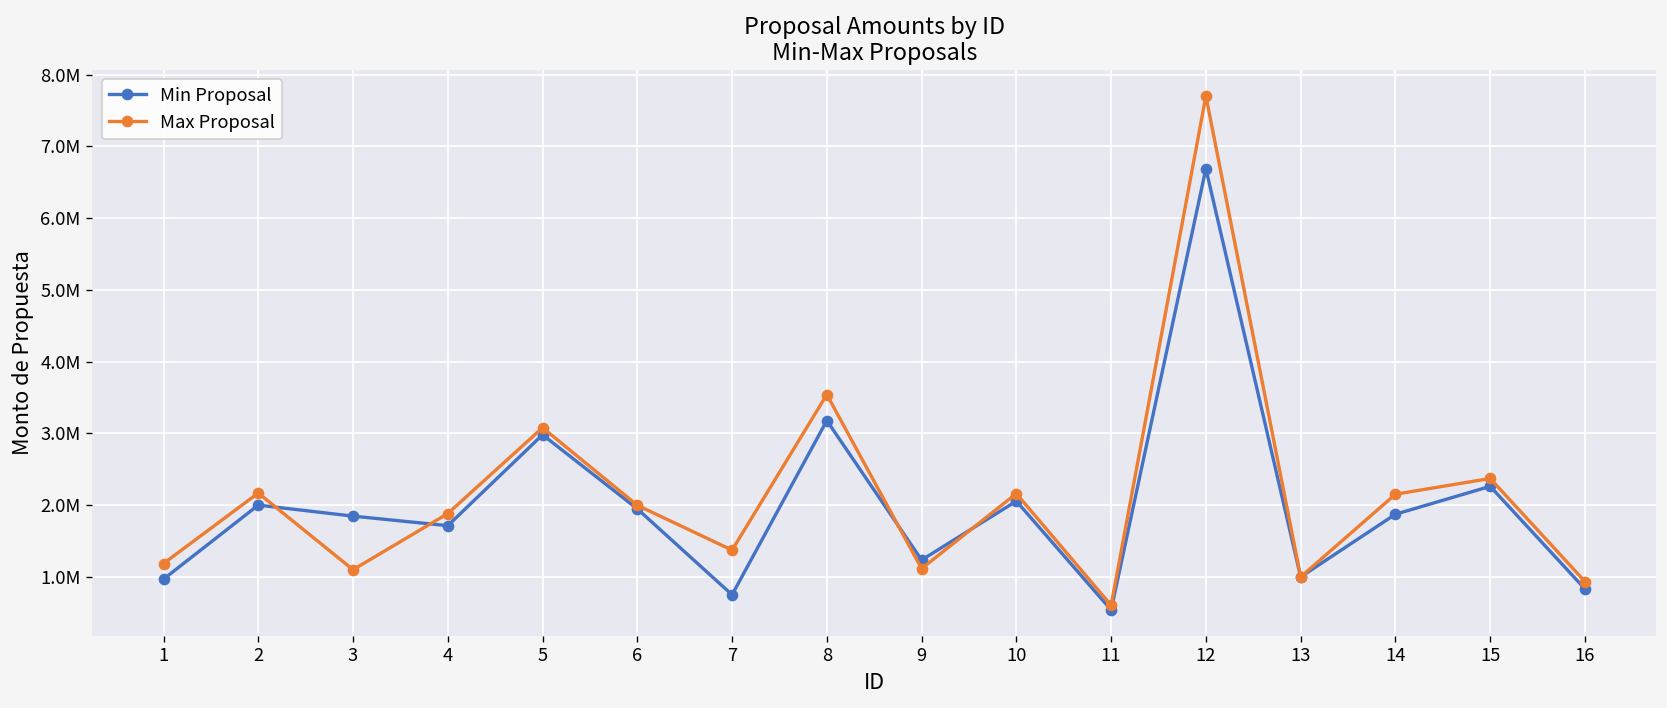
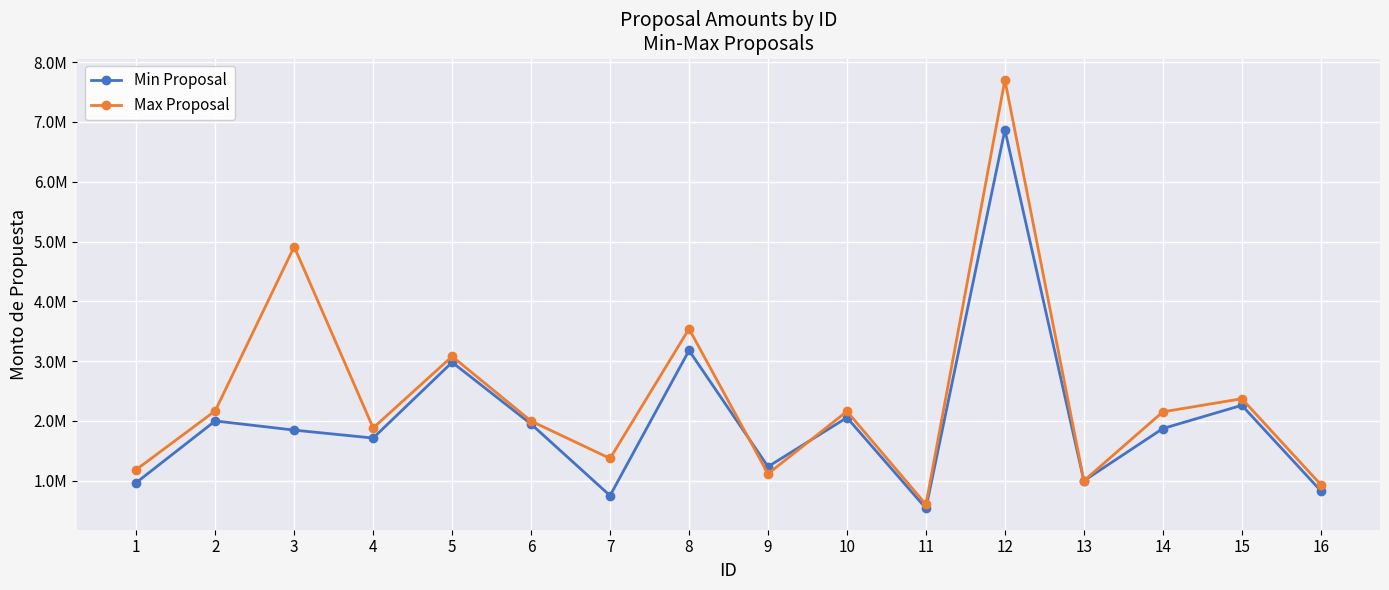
  {
    "Min Proposal": {
      "1": 1000000,
      "2": 2000000,
      "3": 1800000,
      "4": 1700000,
      "5": 3000000,
      "6": 1900000,
      "7": 800000,
      "8": 3200000,
      "9": 1200000,
      "10": 2100000,
      "11": 500000,
-     "12": 6700000,
+     "12": 6900000,
      "14": 1900000,
      "15": 2300000,
      "16": 800000
    },
    "Max Proposal": {
      "1": 1200000,
      "2": 2200000,
-     "3": 1100000,
+     "3": 4900000,
      "4": 1900000,
      "5": 3100000,
      "6": 2000000,
      "7": 1400000,
      "8": 3500000,
      "9": 1100000,
      "10": 2200000,
      "11": 600000,
      "12": 7700000,
      "14": 2200000,
      "15": 2400000,
      "16": 900000
    }
  }
